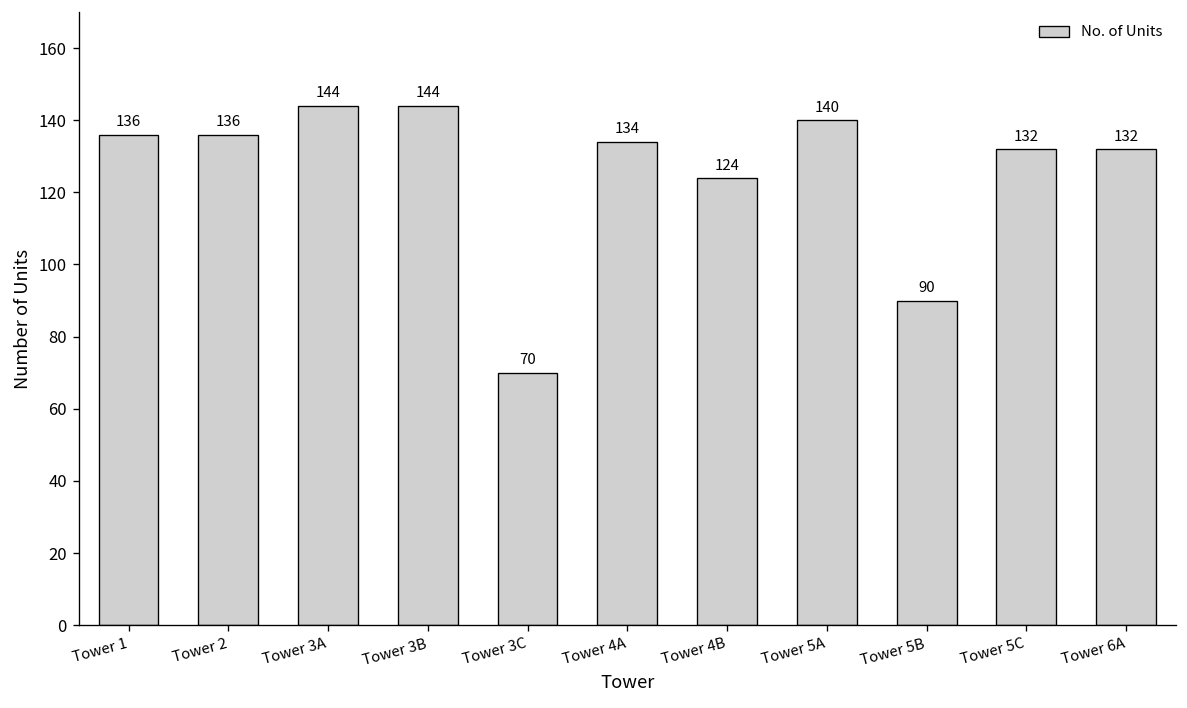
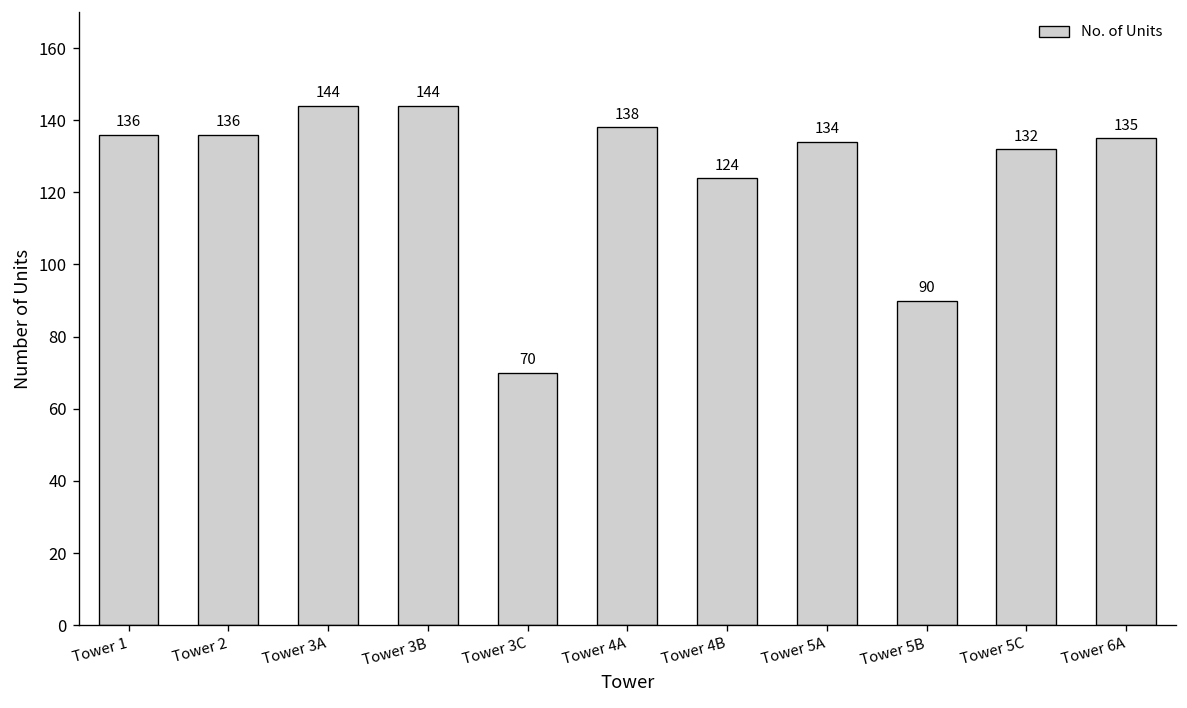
  {
    "Tower 1": 136,
    "Tower 2": 136,
    "Tower 3A": 144,
    "Tower 3B": 144,
    "Tower 3C": 70,
-   "Tower 4A": 134,
+   "Tower 4A": 138,
    "Tower 4B": 124,
-   "Tower 5A": 140,
+   "Tower 5A": 134,
    "Tower 5B": 90,
    "Tower 5C": 132,
-   "Tower 6A": 132
+   "Tower 6A": 135
  }
